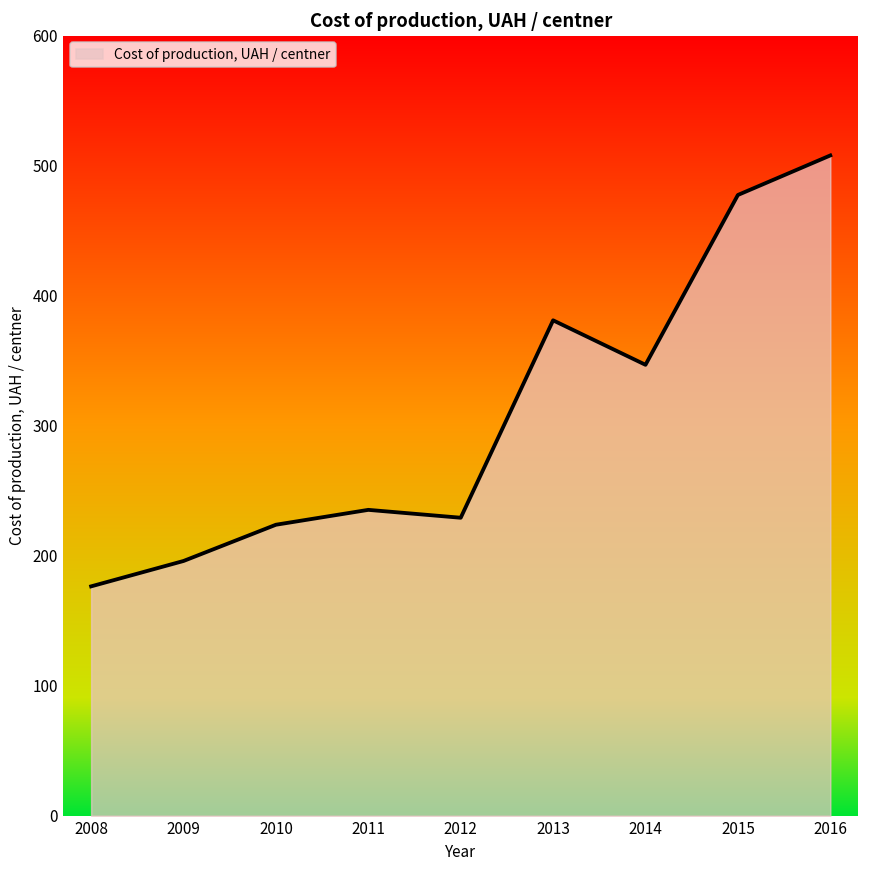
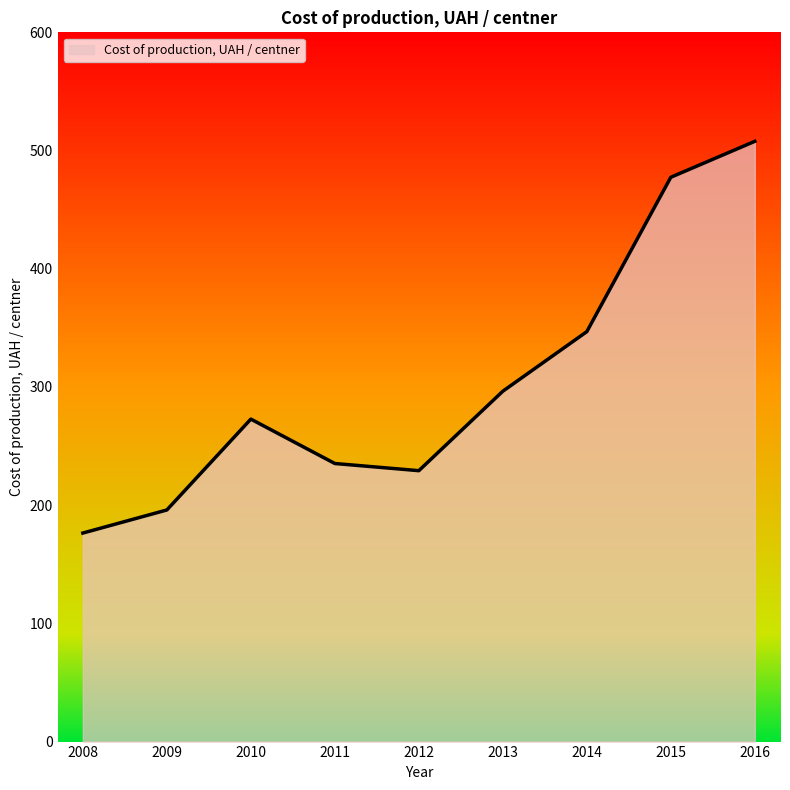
  {
    "2008": 176,
    "2009": 196,
-   "2010": 224,
+   "2010": 273,
    "2011": 235,
    "2012": 229,
-   "2013": 381,
+   "2013": 296,
    "2014": 347,
    "2015": 477,
    "2016": 508
  }
